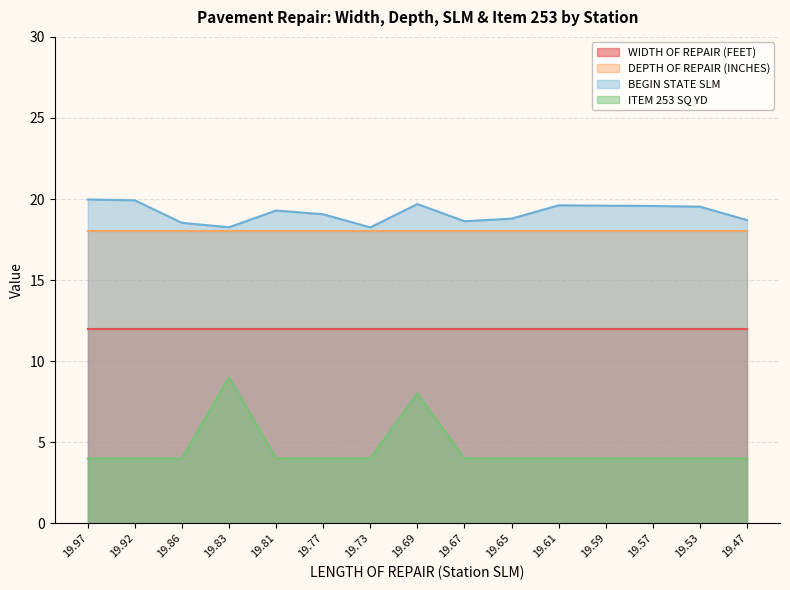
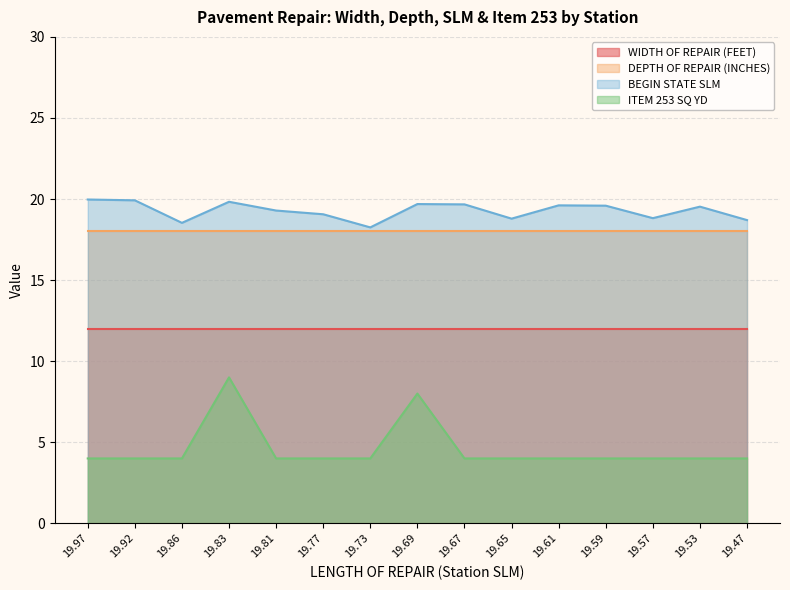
  {
    "WIDTH OF REPAIR (FEET)": {
      "19.97": 12.0,
      "19.92": 12.0,
      "19.86": 12.0,
      "19.83": 12.0,
      "19.81": 12.0,
      "19.77": 12.0,
      "19.73": 12.0,
      "19.69": 12.0,
      "19.67": 12.0,
      "19.65": 12.0,
      "19.61": 12.0,
      "19.59": 12.0,
      "19.57": 12.0,
      "19.53": 12.0,
      "19.47": 12.0
    },
    "DEPTH OF REPAIR (INCHES)": {
      "19.97": 18.0,
      "19.92": 18.0,
      "19.86": 18.0,
      "19.83": 18.0,
      "19.81": 18.0,
      "19.77": 18.0,
      "19.73": 18.0,
      "19.69": 18.0,
      "19.67": 18.0,
      "19.65": 18.0,
      "19.61": 18.0,
      "19.59": 18.0,
      "19.57": 18.0,
      "19.53": 18.0,
      "19.47": 18.0
    },
    "BEGIN STATE SLM": {
      "19.97": 20.0,
      "19.92": 19.9,
      "19.86": 18.5,
-     "19.83": 18.3,
+     "19.83": 19.8,
      "19.81": 19.3,
      "19.77": 19.1,
      "19.73": 18.3,
      "19.69": 19.7,
-     "19.67": 18.6,
+     "19.67": 19.7,
      "19.65": 18.8,
      "19.61": 19.6,
      "19.59": 19.6,
-     "19.57": 19.6,
+     "19.57": 18.8,
      "19.53": 19.5,
      "19.47": 18.7
    },
    "ITEM 253 SQ YD": {
      "19.97": 4.0,
      "19.92": 4.0,
      "19.86": 4.0,
      "19.83": 9.0,
      "19.81": 4.0,
      "19.77": 4.0,
      "19.73": 4.0,
      "19.69": 8.0,
      "19.67": 4.0,
      "19.65": 4.0,
      "19.61": 4.0,
      "19.59": 4.0,
      "19.57": 4.0,
      "19.53": 4.0,
      "19.47": 4.0
    }
  }
